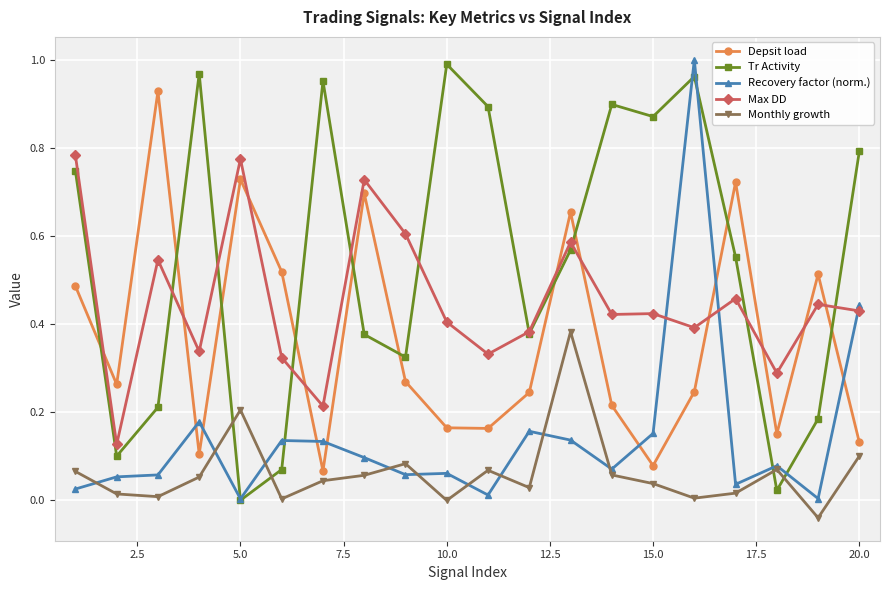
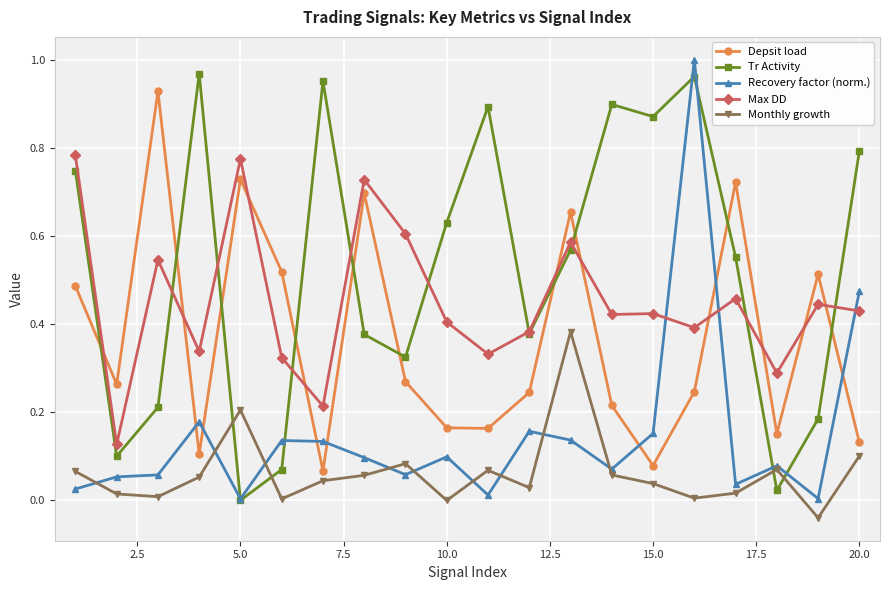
  {
    "Tr Activity": {
-     "10.0": 0.99,
+     "10.0": 0.63,
      "15.0": 0.87,
      "20.0": 0.79
    },
    "Recovery factor (norm.)": {
-     "10.0": 0.06,
+     "10.0": 0.10,
      "15.0": 0.15,
-     "20.0": 0.44
+     "20.0": 0.47
    },
    "Monthly growth": {
      "5.0": 0.21,
      "10.0": 0.00,
      "15.0": 0.04,
      "20.0": 0.10
    }
  }
